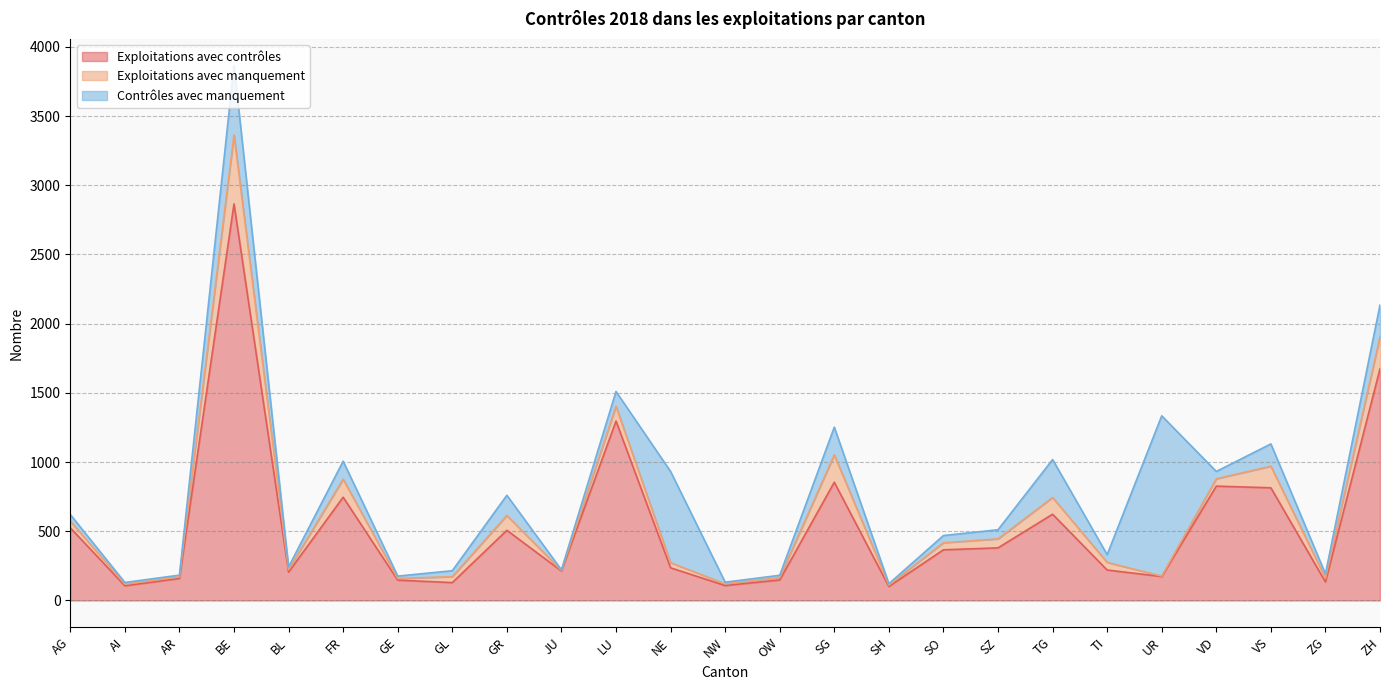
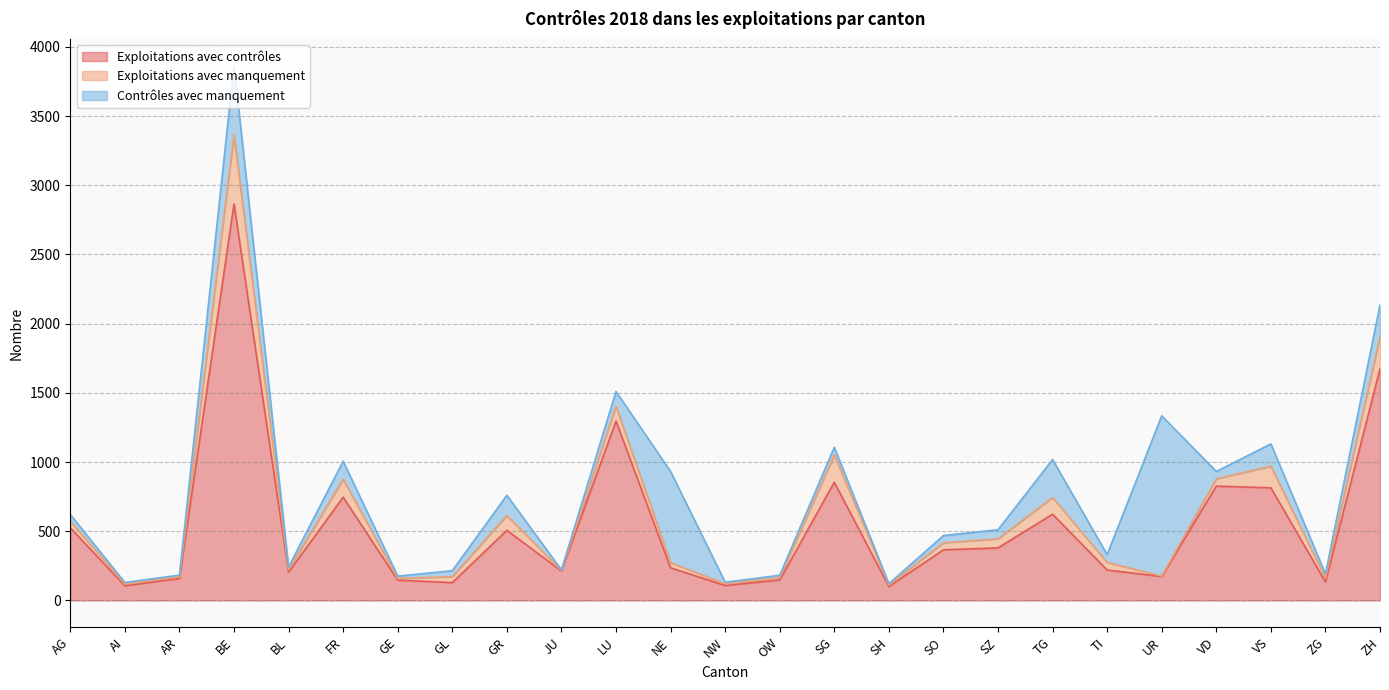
  {
    "Contrôles avec manquement": {
      "AG": 50,
      "BL": 20,
      "FR": 130,
      "GL": 40,
      "GR": 150,
      "LU": 110,
      "NE": 660,
-     "SG": 200,
+     "SG": 60,
      "SO": 50,
      "SZ": 70,
      "TG": 270,
      "TI": 60,
      "UR": 1160,
      "VD": 50,
      "VS": 160,
      "ZG": 30,
      "ZH": 230
    }
  }
